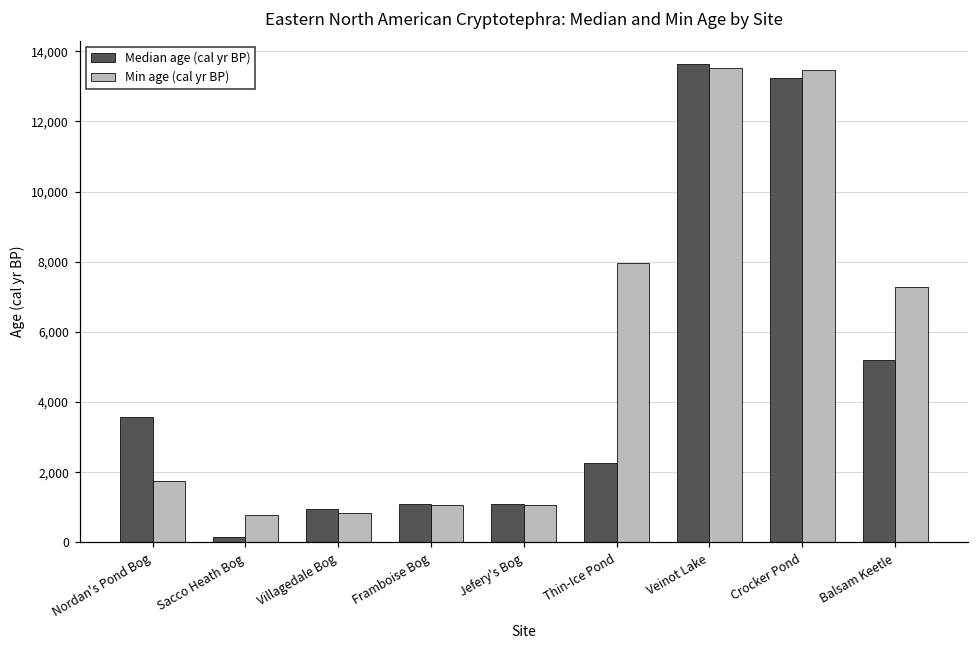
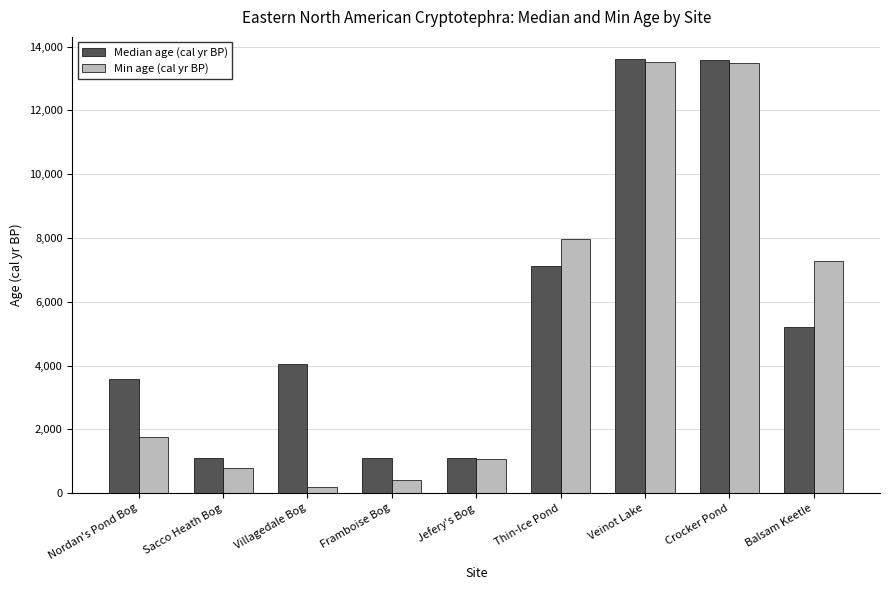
  {
    "Median age (cal yr BP)": {
      "Nordan's Pond Bog": "3,600",
-     "Sacco Heath Bog": "100",
-     "Villagedale Bog": "1,000",
+     "Sacco Heath Bog": "1,100",
+     "Villagedale Bog": "4,000",
      "Framboise Bog": "1,100",
      "Jefery's Bog": "1,100",
-     "Thin-Ice Pond": "2,300",
+     "Thin-Ice Pond": "7,100",
      "Veinot Lake": "13,600",
-     "Crocker Pond": "13,200",
+     "Crocker Pond": "13,600",
      "Balsam Keetle": "5,200"
    },
    "Min age (cal yr BP)": {
      "Nordan's Pond Bog": "1,800",
      "Sacco Heath Bog": "800",
-     "Villagedale Bog": "800",
-     "Framboise Bog": "1,100",
+     "Villagedale Bog": "200",
+     "Framboise Bog": "400",
      "Jefery's Bog": "1,100",
      "Thin-Ice Pond": "8,000",
      "Veinot Lake": "13,500",
      "Crocker Pond": "13,500",
      "Balsam Keetle": "7,300"
    }
  }
